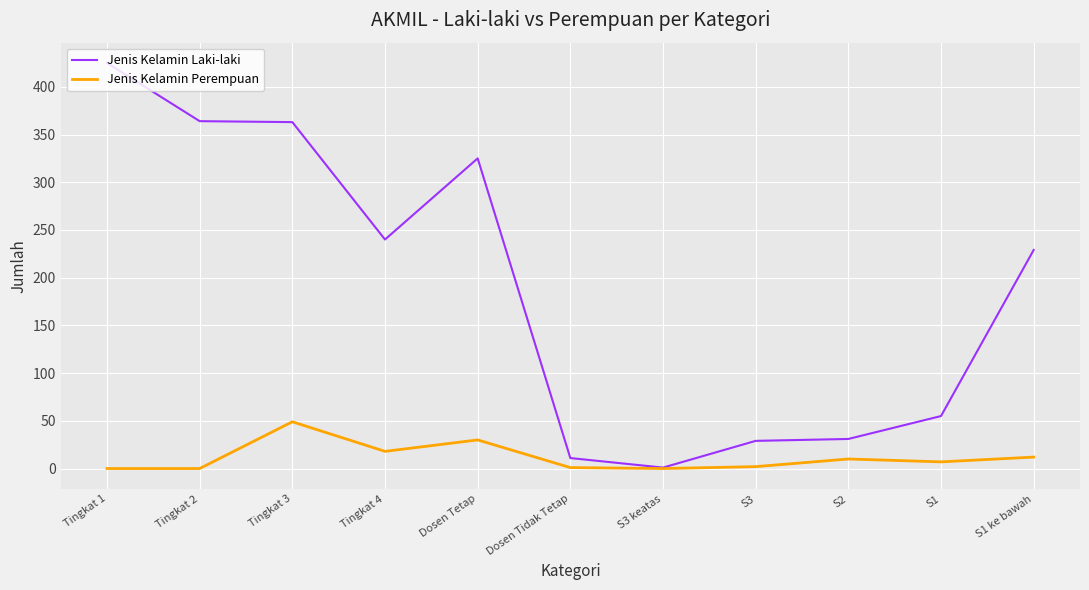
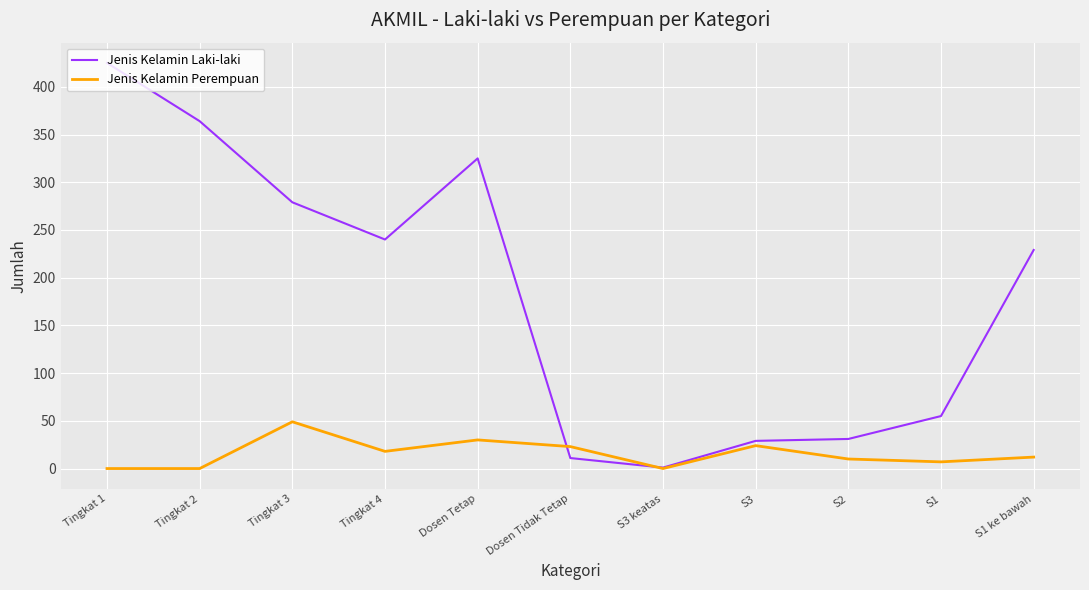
  {
    "Jenis Kelamin Laki-laki": {
      "Tingkat 2": 360,
-     "Tingkat 3": 360,
+     "Tingkat 3": 280,
      "Tingkat 4": 240,
      "Dosen Tetap": 330,
      "Dosen Tidak Tetap": 10,
      "S3": 30,
      "S2": 30,
      "S1": 60,
      "S1 ke bawah": 230
    },
    "Jenis Kelamin Perempuan": {
      "Tingkat 1": 0,
      "Tingkat 2": 0,
      "Tingkat 3": 50,
      "Tingkat 4": 20,
      "Dosen Tetap": 30,
-     "Dosen Tidak Tetap": 0,
-     "S3": 0,
+     "Dosen Tidak Tetap": 20,
+     "S3": 20,
      "S2": 10,
      "S1": 10,
      "S1 ke bawah": 10
    }
  }
